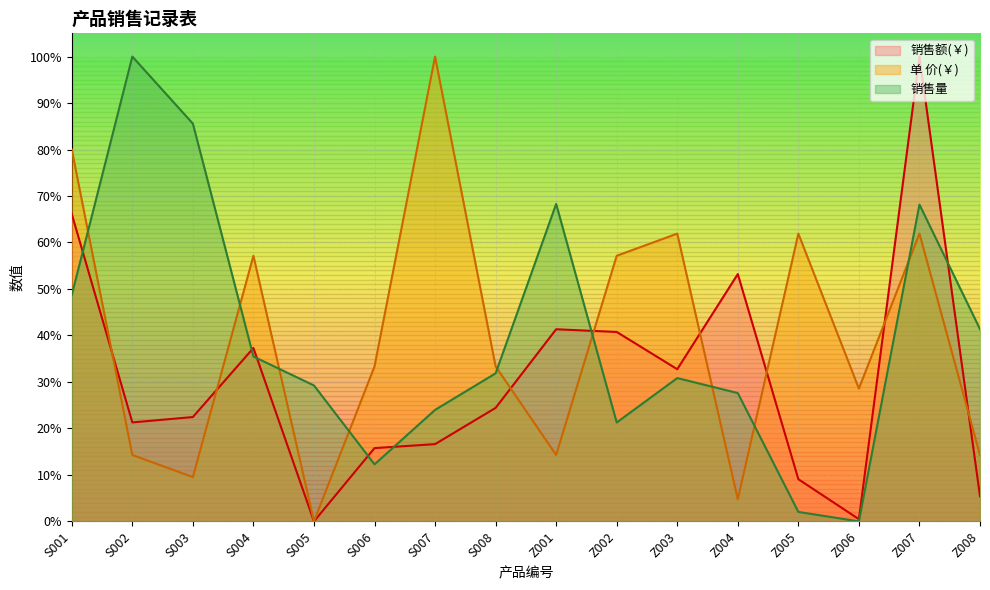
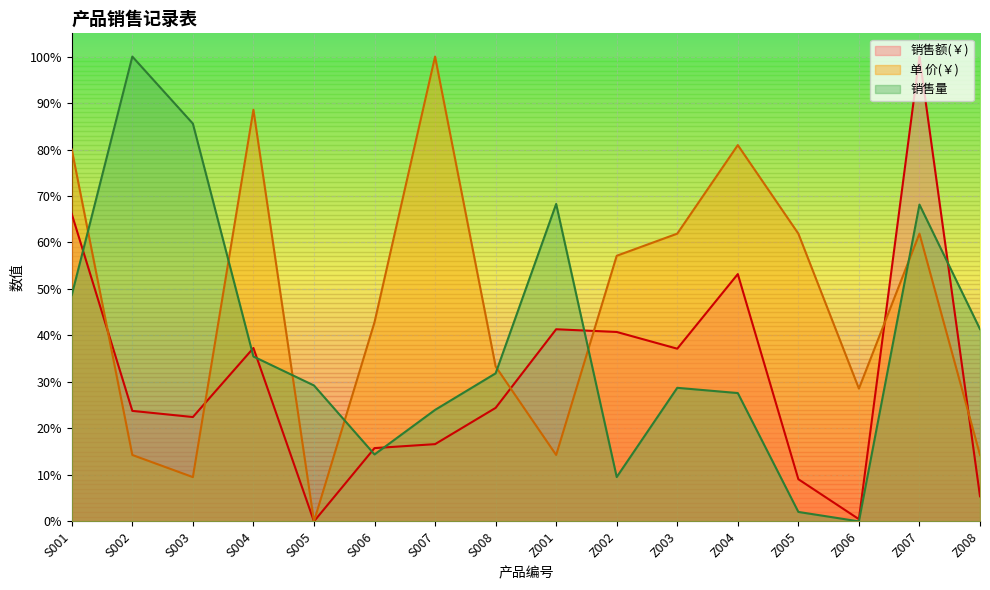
  {
    "销售额(￥)": {
      "S001": "66%",
-     "S002": "21%",
+     "S002": "24%",
      "S003": "22%",
      "S004": "37%",
      "S006": "16%",
      "S007": "17%",
      "S008": "24%",
      "Z001": "41%",
      "Z002": "41%",
-     "Z003": "33%",
+     "Z003": "37%",
      "Z004": "53%",
      "Z005": "9%",
      "Z008": "5%"
    },
    "单 价(￥)": {
      "S001": "80%",
      "S002": "14%",
      "S003": "10%",
-     "S004": "57%",
-     "S006": "33%",
+     "S004": "89%",
+     "S006": "43%",
      "S007": "100%",
      "S008": "33%",
      "Z001": "14%",
      "Z002": "57%",
      "Z003": "62%",
-     "Z004": "5%",
+     "Z004": "81%",
      "Z005": "62%",
      "Z006": "29%",
      "Z007": "62%",
      "Z008": "14%"
    },
    "销售量": {
      "S001": "49%",
      "S002": "100%",
      "S003": "86%",
      "S004": "35%",
      "S005": "29%",
-     "S006": "12%",
+     "S006": "14%",
      "S007": "24%",
      "S008": "32%",
      "Z001": "68%",
-     "Z002": "21%",
-     "Z003": "31%",
+     "Z002": "10%",
+     "Z003": "29%",
      "Z004": "28%",
      "Z005": "2%",
      "Z007": "68%",
      "Z008": "41%"
    }
  }
